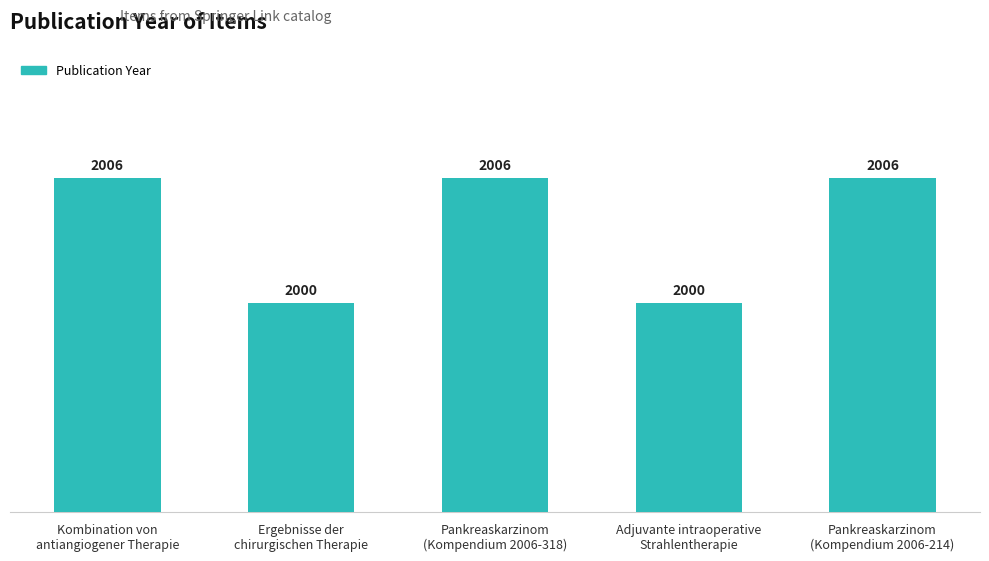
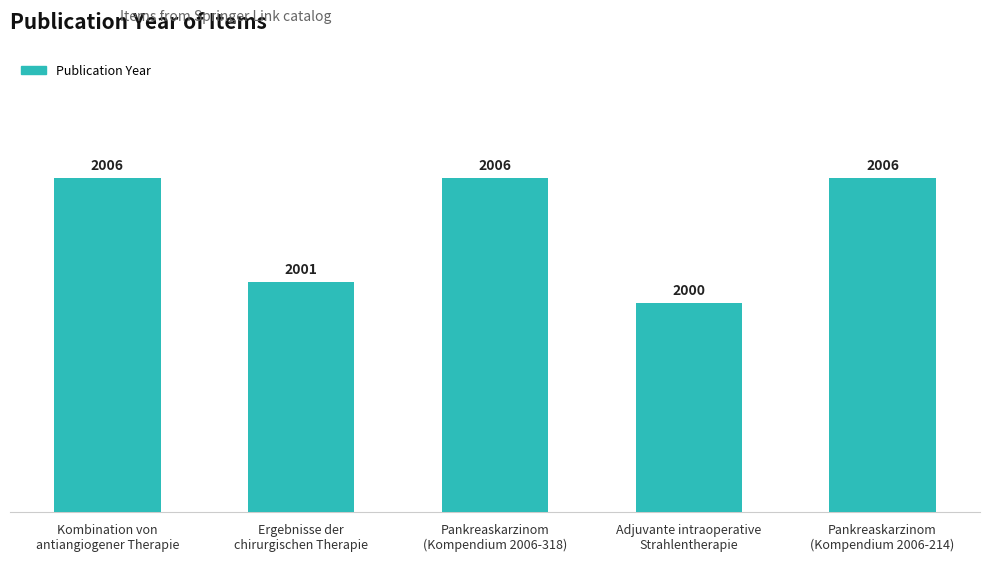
  {
    "Kombination von antiangiogener Therapie": 2006,
-   "Ergebnisse der chirurgischen Therapie": 2000,
+   "Ergebnisse der chirurgischen Therapie": 2001,
    "Pankreaskarzinom (Kompendium 2006-318)": 2006,
    "Adjuvante intraoperative Strahlentherapie": 2000,
    "Pankreaskarzinom (Kompendium 2006-214)": 2006
  }
